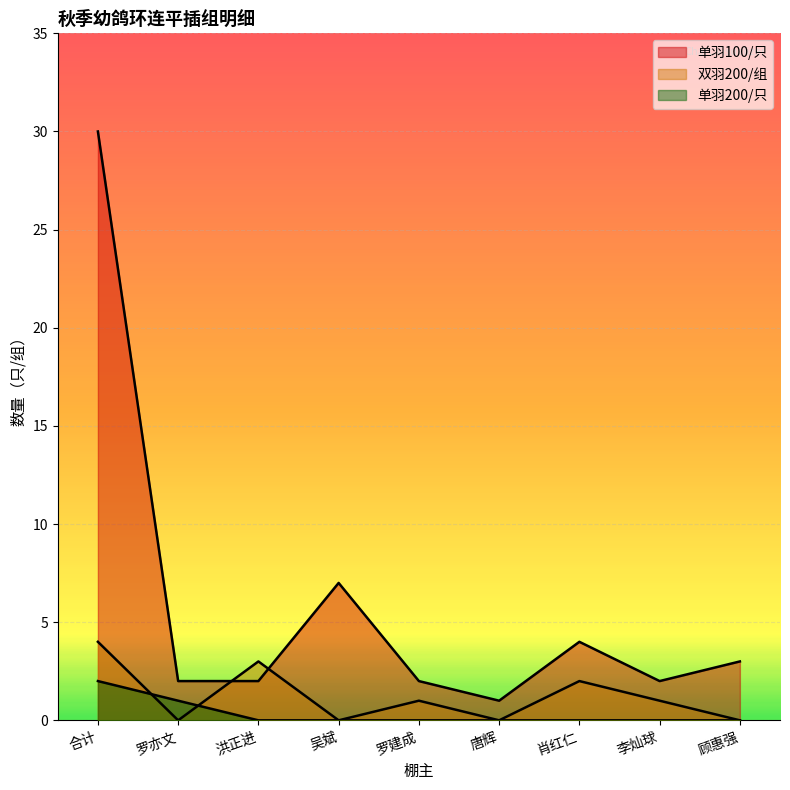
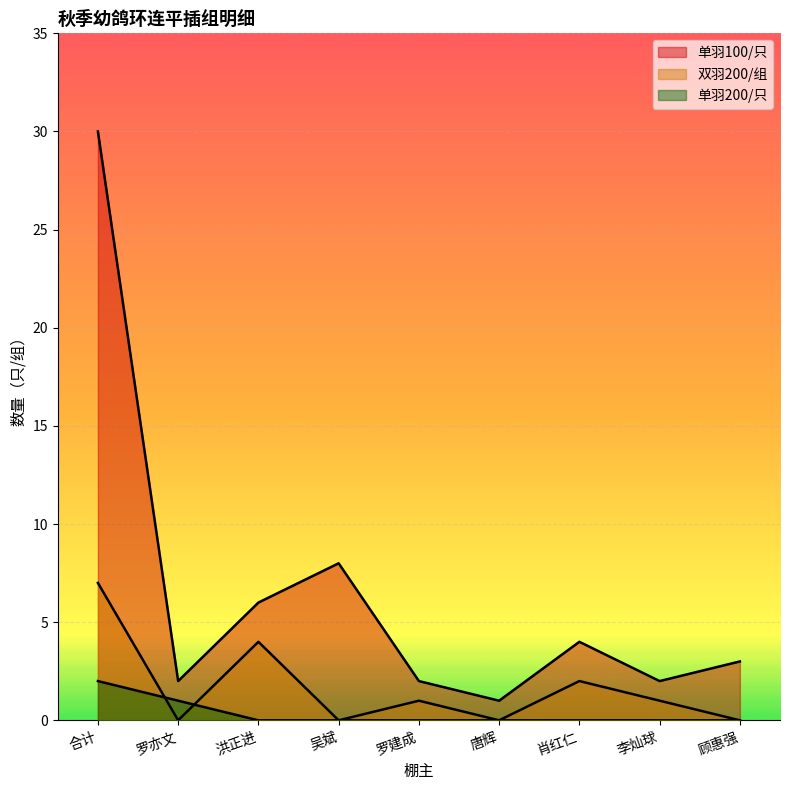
  {
    "单羽100/只": {
      "合计": 30,
      "罗亦文": 2,
-     "洪正进": 2,
-     "吴斌": 7,
+     "洪正进": 6,
+     "吴斌": 8,
      "罗建成": 2,
      "唐辉": 1,
      "肖红仁": 4,
      "李灿球": 2,
      "顾惠强": 3
    },
    "双羽200/组": {
-     "合计": 4,
+     "合计": 7,
      "罗亦文": 0,
-     "洪正进": 3,
+     "洪正进": 4,
      "罗建成": 1,
      "肖红仁": 2,
      "李灿球": 1
    },
    "单羽200/只": {
      "合计": 2,
      "罗亦文": 1,
      "洪正进": 0,
      "罗建成": 0,
      "肖红仁": 0,
      "李灿球": 0
    }
  }
